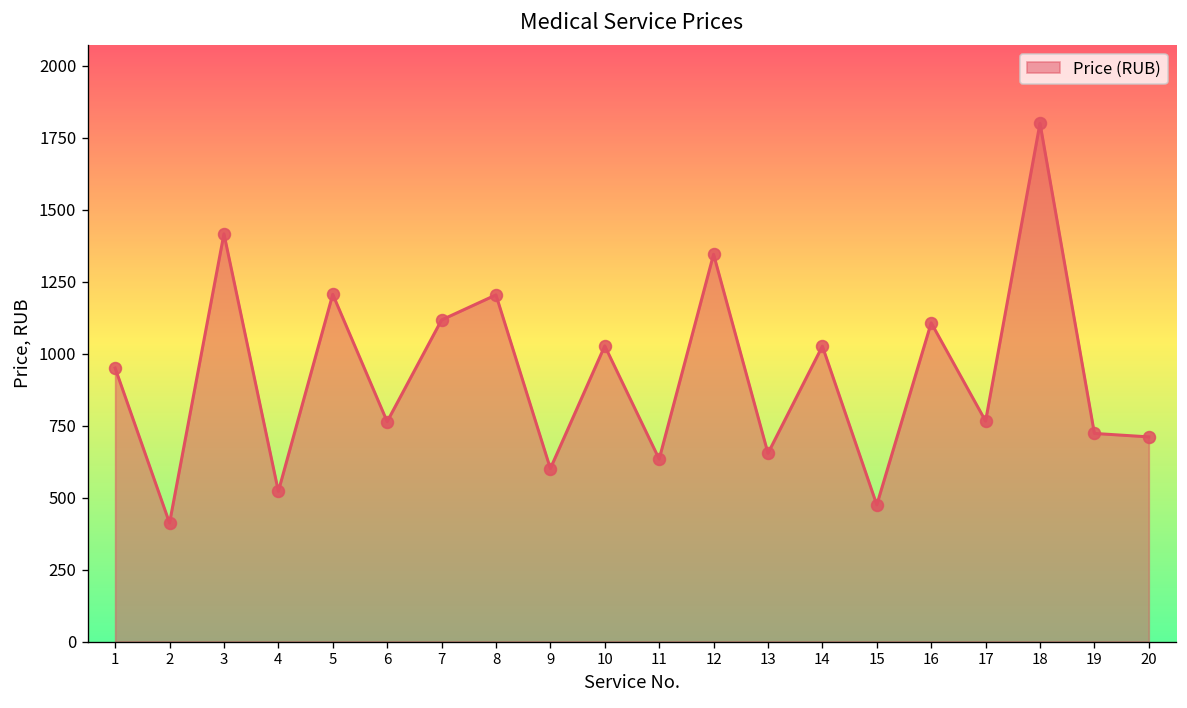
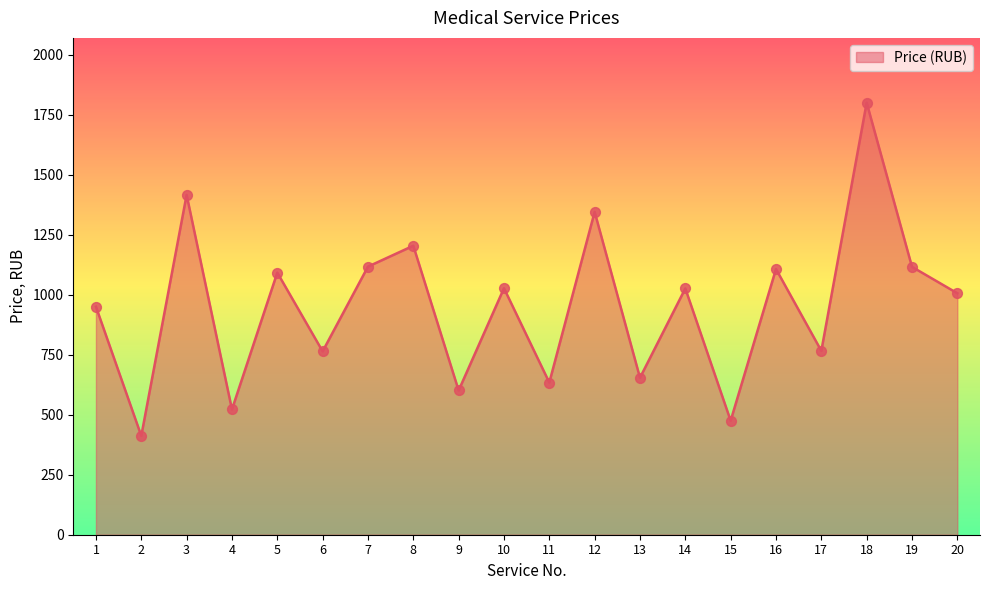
  {
    "1": 950,
    "2": 410,
    "3": 1420,
    "4": 520,
-   "5": 1210,
+   "5": 1090,
    "6": 760,
    "7": 1120,
    "8": 1200,
    "9": 600,
    "10": 1030,
    "11": 630,
    "12": 1350,
    "13": 650,
    "14": 1030,
    "15": 480,
    "16": 1110,
    "17": 770,
    "18": 1800,
-   "19": 720,
-   "20": 710
+   "19": 1120,
+   "20": 1010
  }
